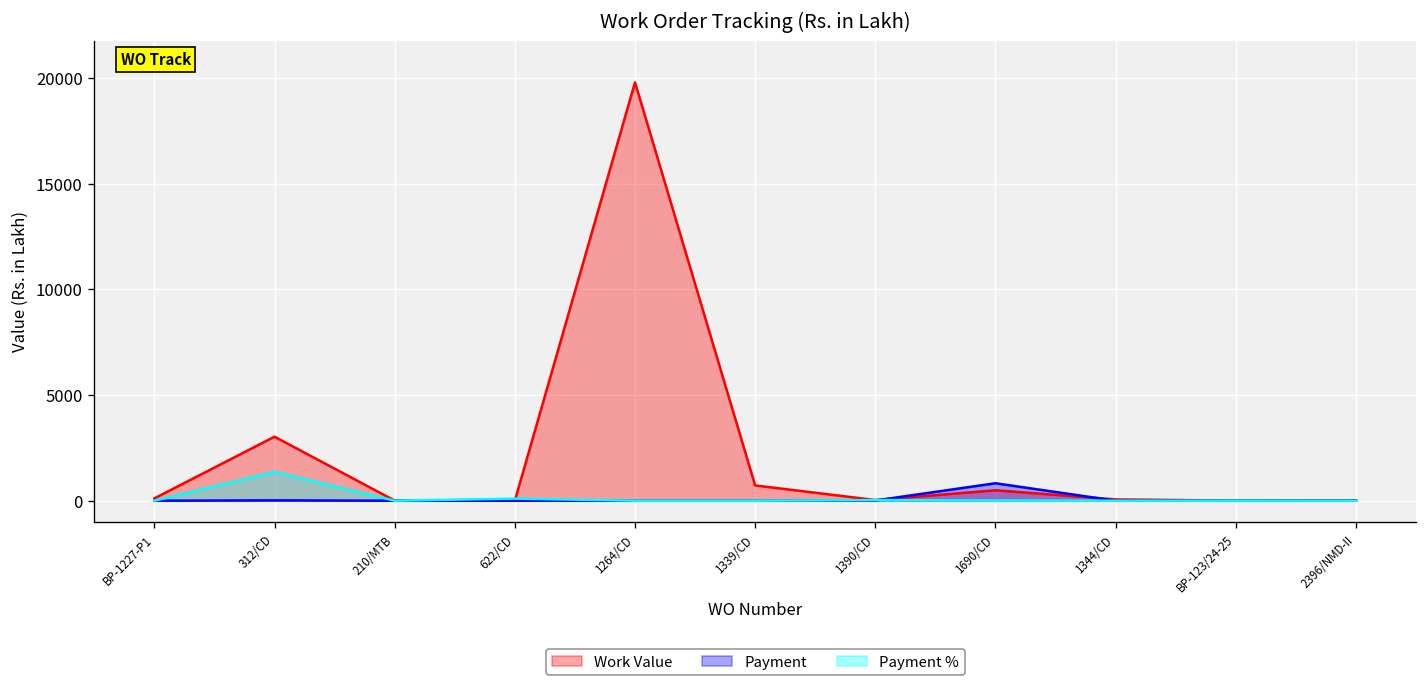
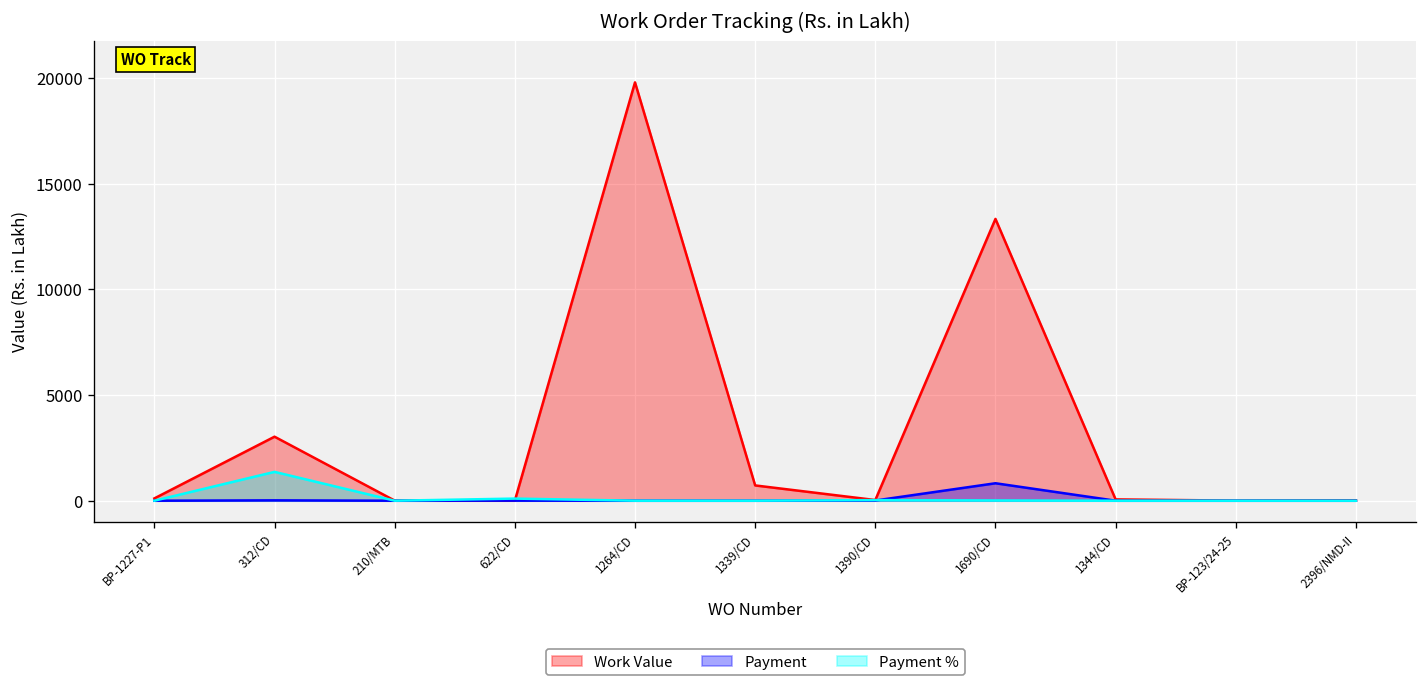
  {
    "Work Value": {
      "312/CD": 3000,
      "1264/CD": 19800,
      "1339/CD": 700,
-     "1690/CD": 500
+     "1690/CD": 13300
    },
    "Payment": {
      "312/CD": 0,
      "1690/CD": 800
    },
    "Payment %": {
      "312/CD": 1400,
      "1690/CD": 0
    }
  }
